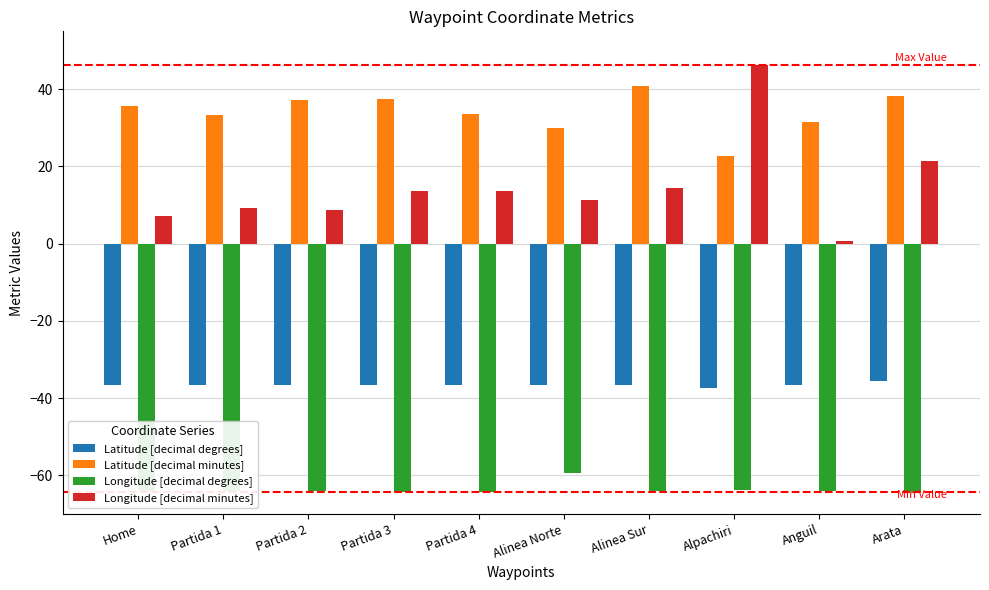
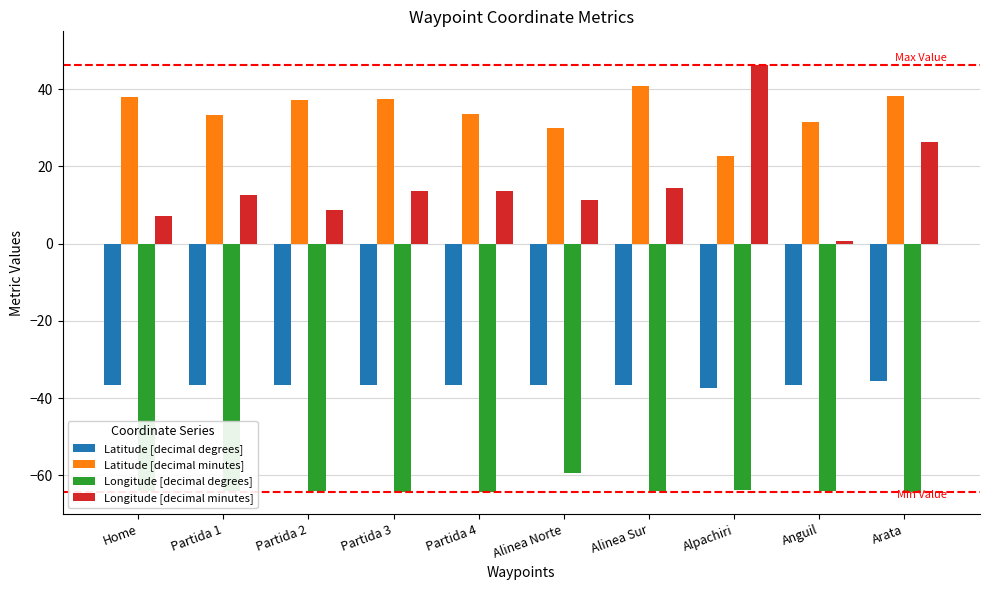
  {
    "Latitude [decimal degrees]": {
      "Home": -37,
      "Partida 1": -37,
      "Partida 2": -37,
      "Partida 3": -37,
      "Partida 4": -37,
      "Alinea Norte": -37,
      "Alinea Sur": -37,
      "Alpachiri": -37,
      "Anguil": -37,
      "Arata": -36
    },
    "Latitude [decimal minutes]": {
-     "Home": 36,
+     "Home": 38,
      "Partida 1": 33,
      "Partida 2": 37,
      "Partida 3": 37,
      "Partida 4": 34,
      "Alinea Norte": 30,
      "Alinea Sur": 41,
      "Alpachiri": 23,
      "Anguil": 32,
      "Arata": 38
    },
    "Longitude [decimal degrees]": {
      "Partida 2": -64,
      "Partida 3": -64,
      "Partida 4": -64,
      "Alinea Norte": -59,
      "Alinea Sur": -64,
      "Alpachiri": -64,
      "Anguil": -64,
      "Arata": -64
    },
    "Longitude [decimal minutes]": {
      "Home": 7,
-     "Partida 1": 9,
+     "Partida 1": 13,
      "Partida 2": 9,
      "Partida 3": 14,
      "Partida 4": 14,
      "Alinea Norte": 11,
      "Alinea Sur": 15,
      "Alpachiri": 46,
      "Anguil": 1,
-     "Arata": 21
+     "Arata": 26
    }
  }
